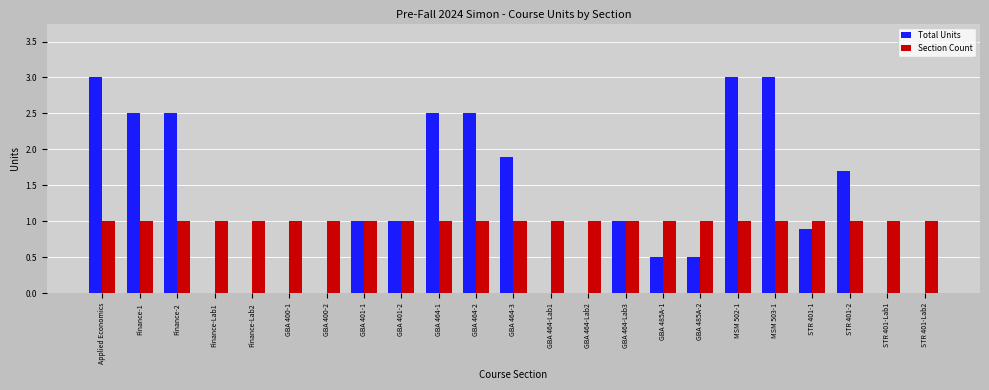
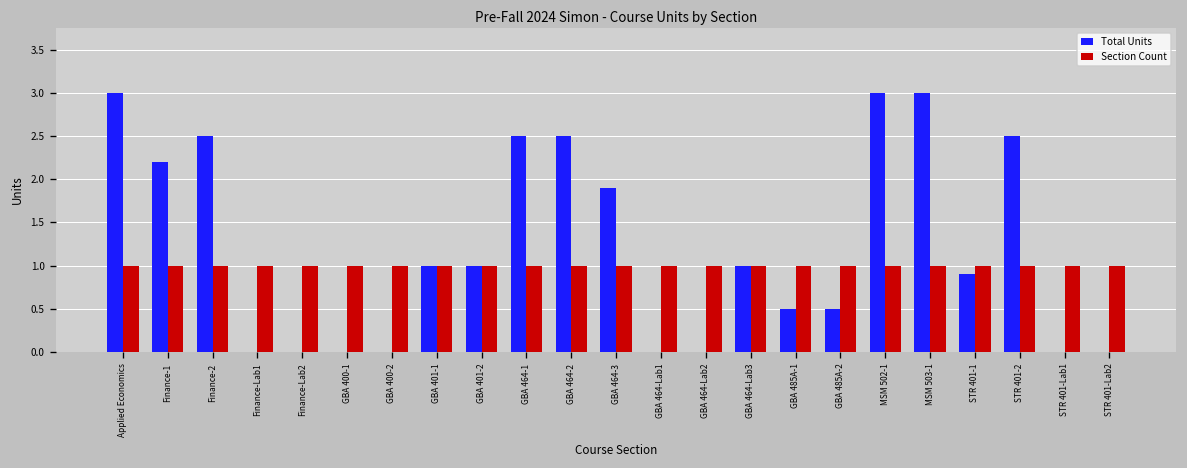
  {
    "Total Units": {
      "Applied Economics": 3.0,
-     "Finance-1": 2.5,
+     "Finance-1": 2.2,
      "Finance-2": 2.5,
      "Finance-Lab1": 0.0,
      "Finance-Lab2": 0.0,
      "GBA 400-1": 0.0,
      "GBA 400-2": 0.0,
      "GBA 401-1": 1.0,
      "GBA 401-2": 1.0,
      "GBA 464-1": 2.5,
      "GBA 464-2": 2.5,
      "GBA 464-3": 1.9,
      "GBA 464-Lab1": 0.0,
      "GBA 464-Lab2": 0.0,
      "GBA 464-Lab3": 1.0,
      "GBA 485A-1": 0.5,
      "GBA 485A-2": 0.5,
      "MSM 502-1": 3.0,
      "MSM 503-1": 3.0,
      "STR 401-1": 0.9,
-     "STR 401-2": 1.7,
+     "STR 401-2": 2.5,
      "STR 401-Lab1": 0.0,
      "STR 401-Lab2": 0.0
    },
    "Section Count": {
      "Applied Economics": 1.0,
      "Finance-1": 1.0,
      "Finance-2": 1.0,
      "Finance-Lab1": 1.0,
      "Finance-Lab2": 1.0,
      "GBA 400-1": 1.0,
      "GBA 400-2": 1.0,
      "GBA 401-1": 1.0,
      "GBA 401-2": 1.0,
      "GBA 464-1": 1.0,
      "GBA 464-2": 1.0,
      "GBA 464-3": 1.0,
      "GBA 464-Lab1": 1.0,
      "GBA 464-Lab2": 1.0,
      "GBA 464-Lab3": 1.0,
      "GBA 485A-1": 1.0,
      "GBA 485A-2": 1.0,
      "MSM 502-1": 1.0,
      "MSM 503-1": 1.0,
      "STR 401-1": 1.0,
      "STR 401-2": 1.0,
      "STR 401-Lab1": 1.0,
      "STR 401-Lab2": 1.0
    }
  }
